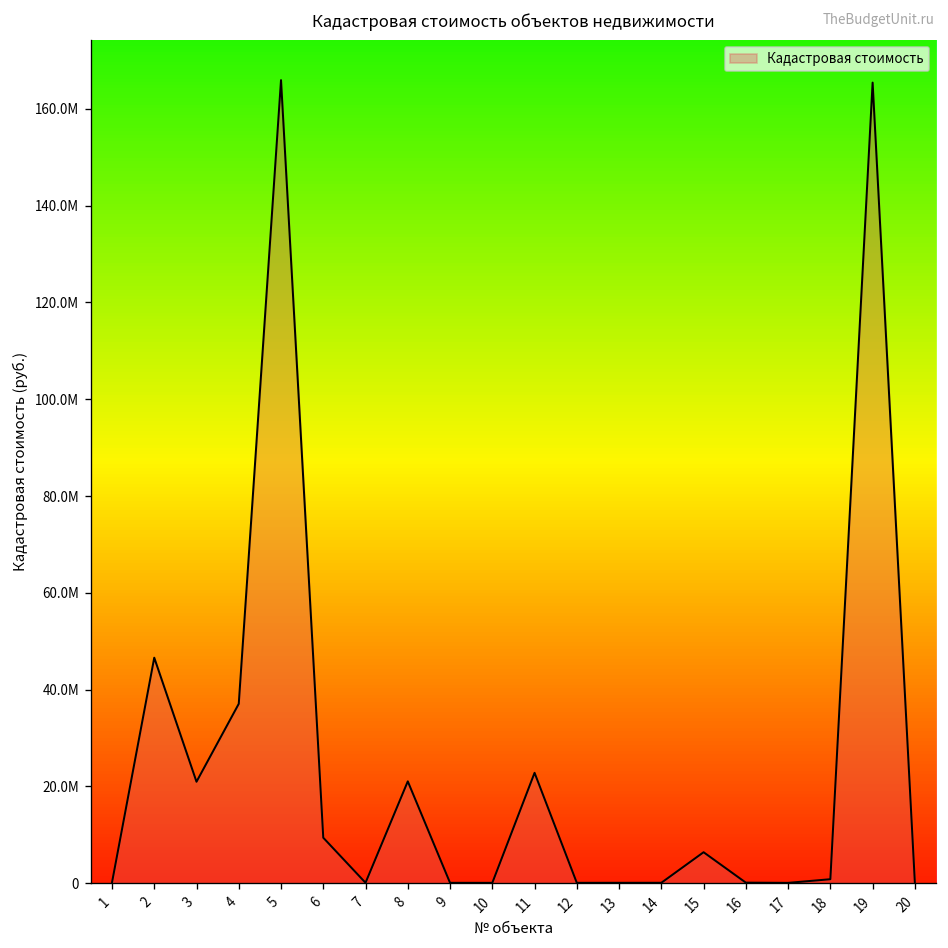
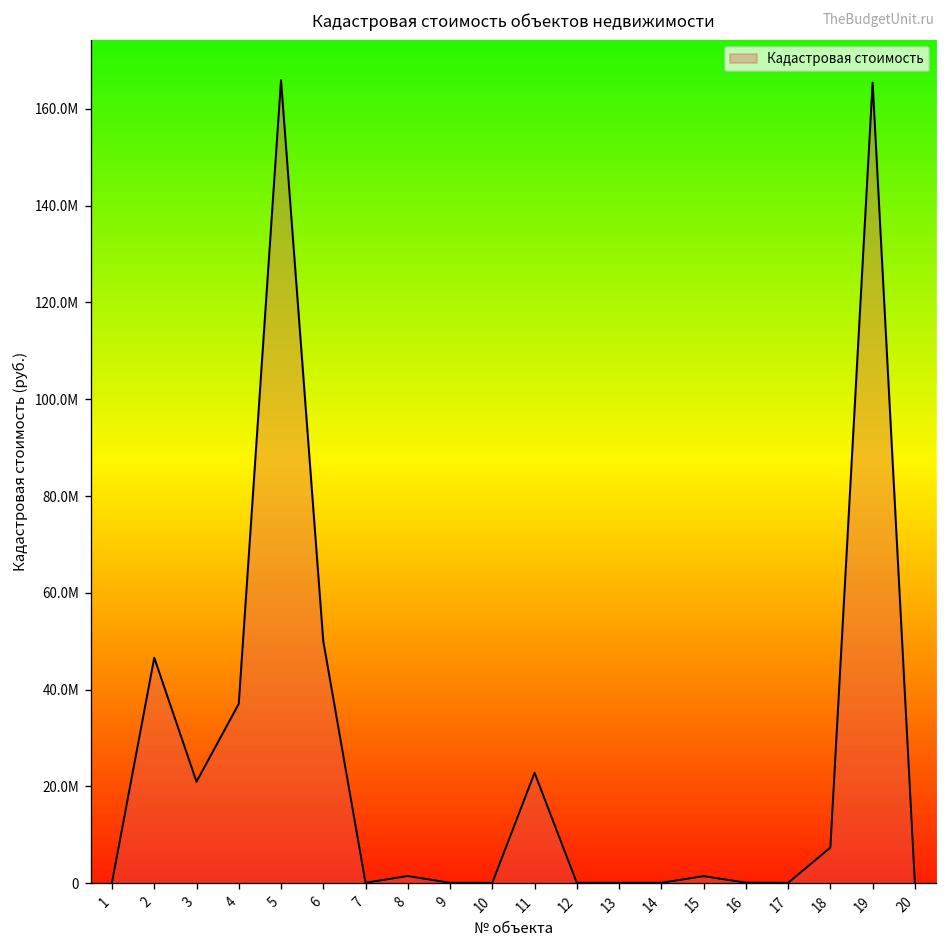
  {
    "1": 0,
    "2": 47000000,
    "3": 21000000,
    "4": 37000000,
    "5": 166000000,
-   "6": 9000000,
+   "6": 50000000,
    "7": 0,
-   "8": 21000000,
+   "8": 1000000,
    "9": 0,
    "10": 0,
    "11": 23000000,
    "12": 0,
    "13": 0,
    "14": 0,
-   "15": 6000000,
+   "15": 1000000,
    "16": 0,
    "17": 0,
-   "18": 1000000,
+   "18": 7000000,
    "19": 165000000,
    "20": 0
  }
